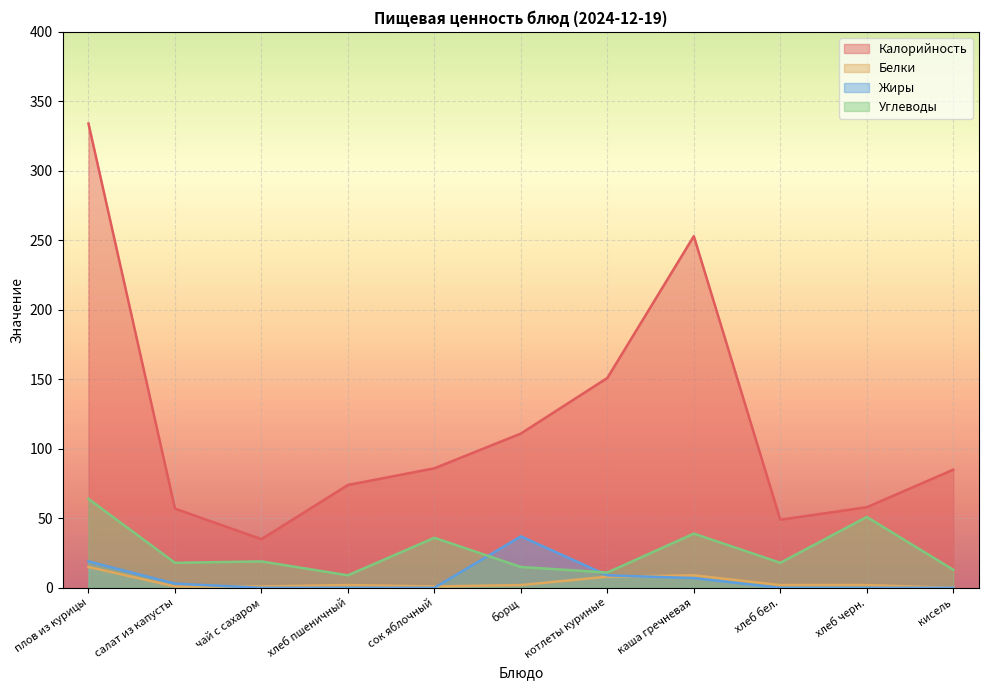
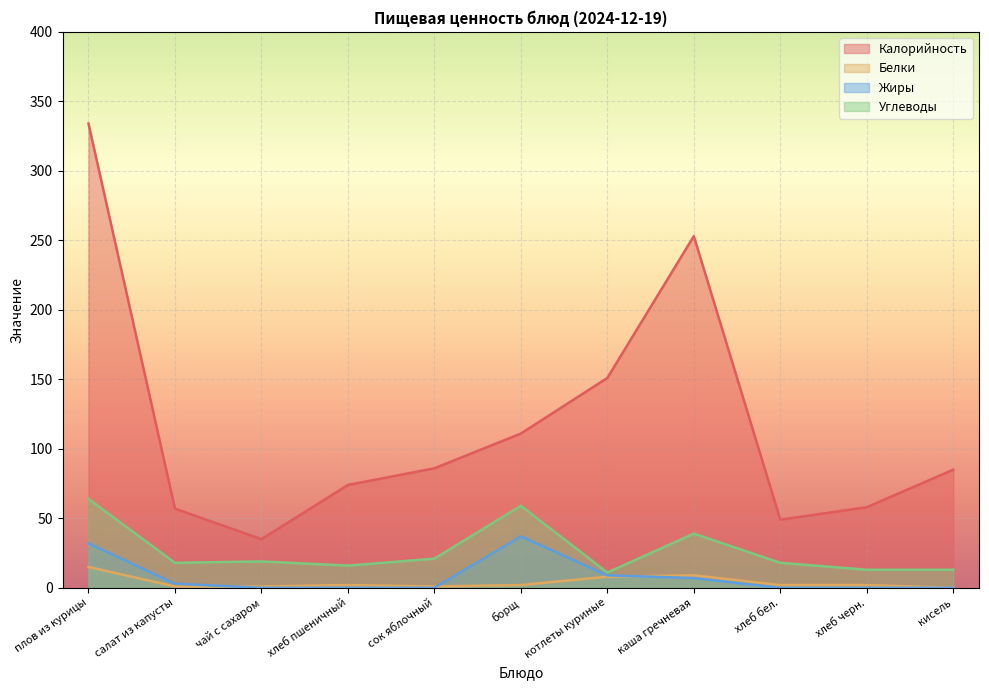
  {
    "Жиры": {
-     "плов из курицы": 19,
+     "плов из курицы": 32,
      "салат из капусты": 3,
      "хлеб пшеничный": 0,
      "борщ": 37,
      "каша гречневая": 7,
      "хлеб бел.": 0,
      "хлеб черн.": 0
    },
    "Углеводы": {
      "плов из курицы": 64,
      "салат из капусты": 18,
      "чай с сахаром": 19,
-     "хлеб пшеничный": 9,
-     "сок яблочный": 36,
-     "борщ": 15,
+     "хлеб пшеничный": 16,
+     "сок яблочный": 21,
+     "борщ": 59,
      "котлеты куриные": 11,
      "каша гречневая": 39,
      "хлеб бел.": 18,
-     "хлеб черн.": 51,
+     "хлеб черн.": 13,
      "кисель": 13
    }
  }
